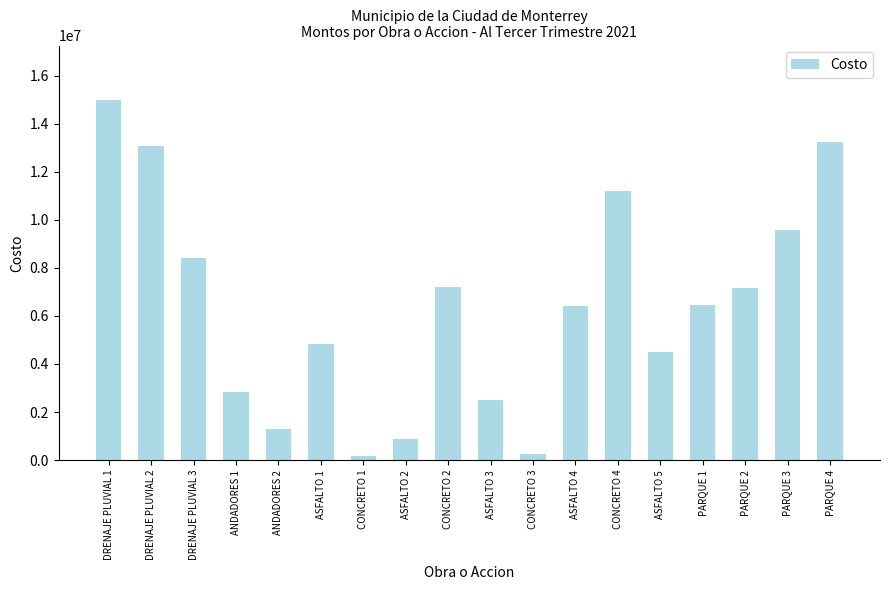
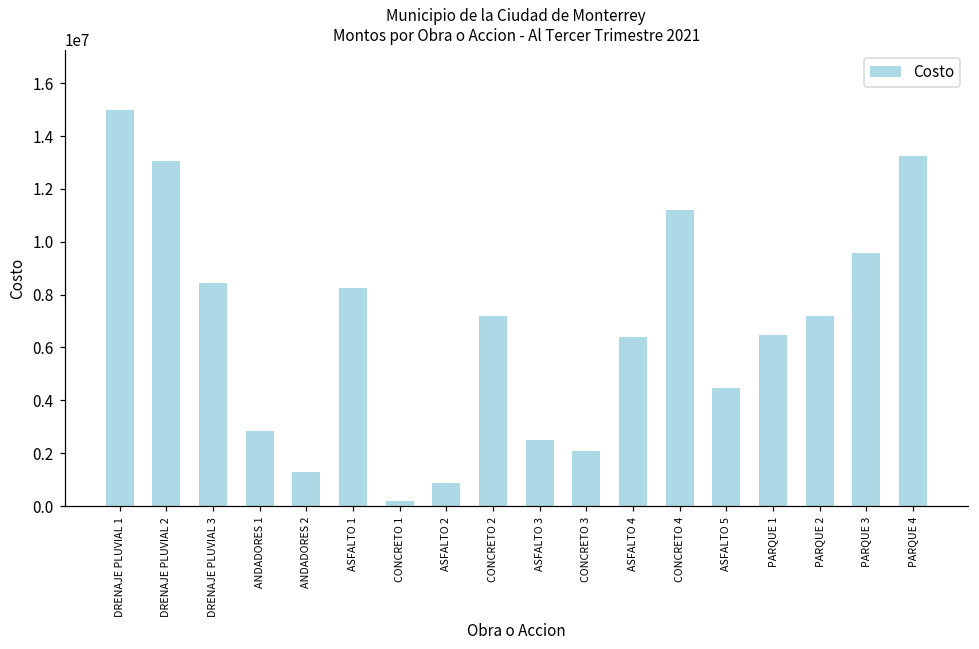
  {
    "DRENAJE PLUVIAL 1": 15000000,
    "DRENAJE PLUVIAL 2": 13100000,
    "DRENAJE PLUVIAL 3": 8400000,
    "ANDADORES 1": 2800000,
    "ANDADORES 2": 1300000,
-   "ASFALTO 1": 4800000,
+   "ASFALTO 1": 8300000,
    "CONCRETO 1": 200000,
    "ASFALTO 2": 900000,
    "CONCRETO 2": 7200000,
    "ASFALTO 3": 2500000,
-   "CONCRETO 3": 300000,
+   "CONCRETO 3": 2100000,
    "ASFALTO 4": 6400000,
    "CONCRETO 4": 11200000,
    "ASFALTO 5": 4500000,
    "PARQUE 1": 6500000,
    "PARQUE 2": 7200000,
    "PARQUE 3": 9600000,
    "PARQUE 4": 13200000
  }
